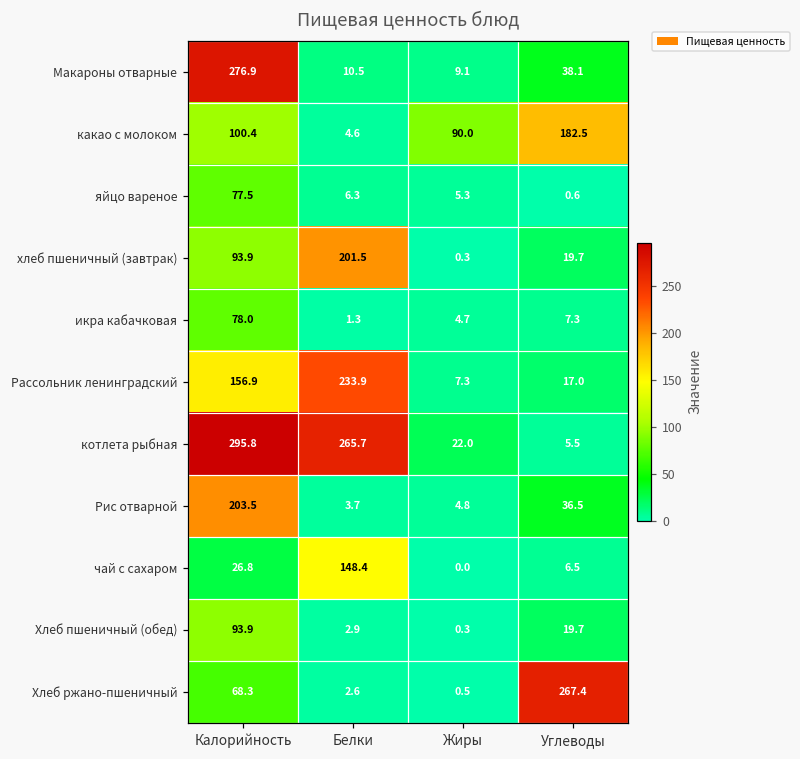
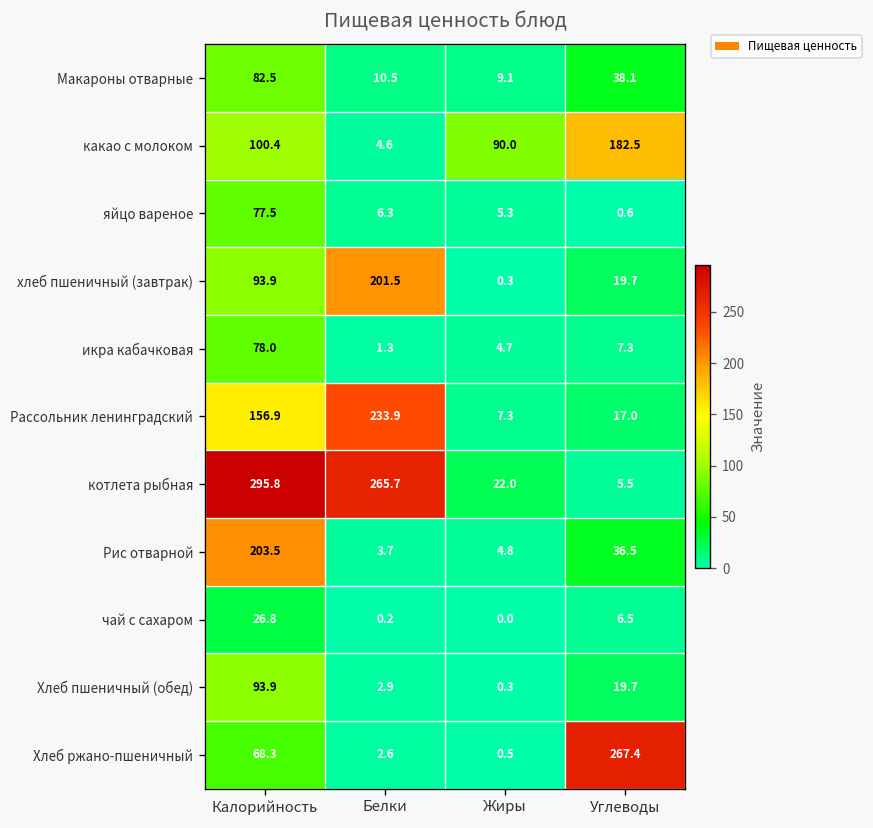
  {
    "Макароны отварные": {
-     "Калорийность": 276.9,
+     "Калорийность": 82.5,
      "Белки": 10.5,
      "Жиры": 9.1,
      "Углеводы": 38.1
    },
    "какао с молоком": {
      "Калорийность": 100.4,
      "Белки": 4.6,
      "Жиры": 90.0,
      "Углеводы": 182.5
    },
    "яйцо вареное": {
      "Калорийность": 77.5,
      "Белки": 6.3,
      "Жиры": 5.3,
      "Углеводы": 0.6
    },
    "хлеб пшеничный (завтрак)": {
      "Калорийность": 93.9,
      "Белки": 201.5,
      "Жиры": 0.3,
      "Углеводы": 19.7
    },
    "икра кабачковая": {
      "Калорийность": 78.0,
      "Белки": 1.3,
      "Жиры": 4.7,
      "Углеводы": 7.3
    },
    "Рассольник ленинградский": {
      "Калорийность": 156.9,
      "Белки": 233.9,
      "Жиры": 7.3,
      "Углеводы": 17.0
    },
    "котлета рыбная": {
      "Калорийность": 295.8,
      "Белки": 265.7,
      "Жиры": 22.0,
      "Углеводы": 5.5
    },
    "Рис отварной": {
      "Калорийность": 203.5,
      "Белки": 3.7,
      "Жиры": 4.8,
      "Углеводы": 36.5
    },
    "чай с сахаром": {
      "Калорийность": 26.8,
-     "Белки": 148.4,
+     "Белки": 0.2,
      "Жиры": 0.0,
      "Углеводы": 6.5
    },
    "Хлеб пшеничный (обед)": {
      "Калорийность": 93.9,
      "Белки": 2.9,
      "Жиры": 0.3,
      "Углеводы": 19.7
    },
    "Хлеб ржано-пшеничный": {
      "Калорийность": 68.3,
      "Белки": 2.6,
      "Жиры": 0.5,
      "Углеводы": 267.4
    }
  }
